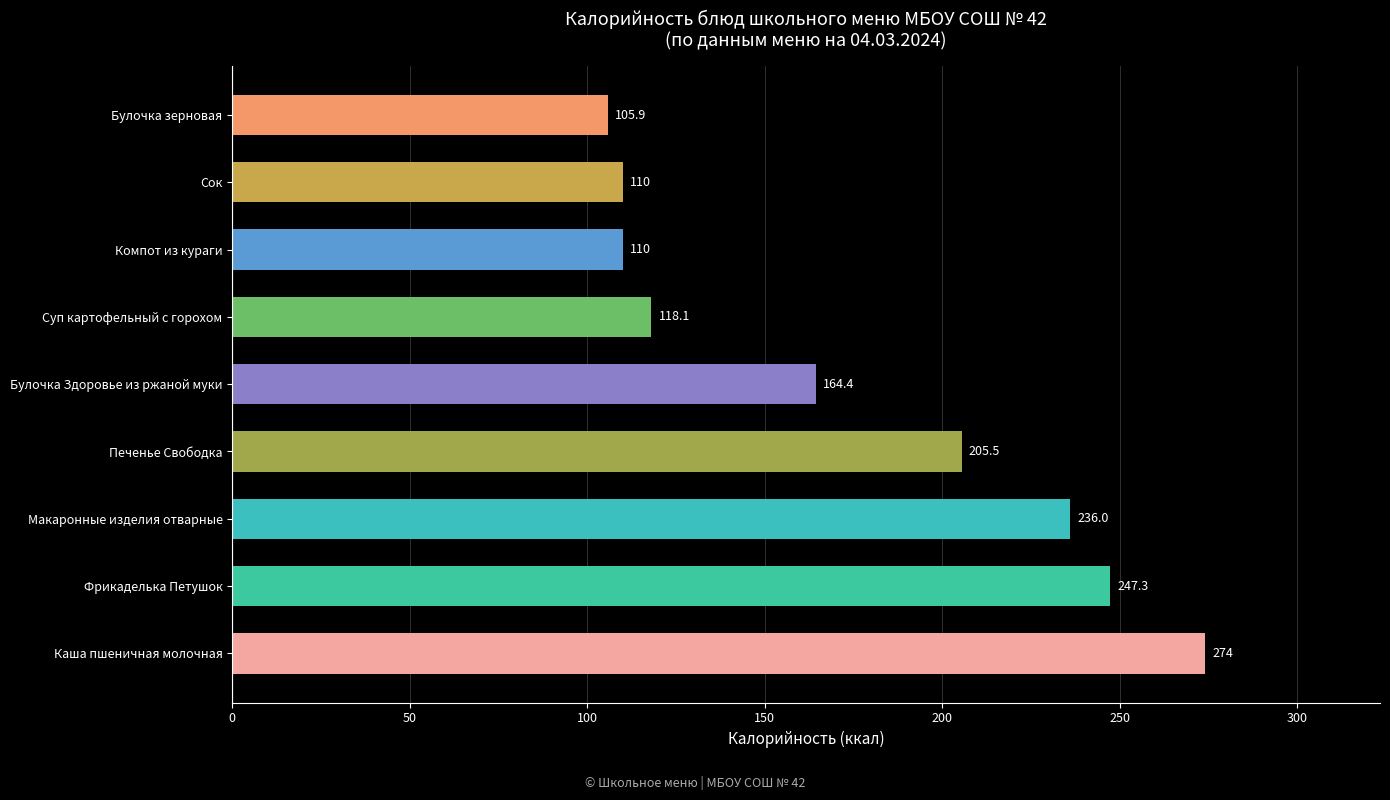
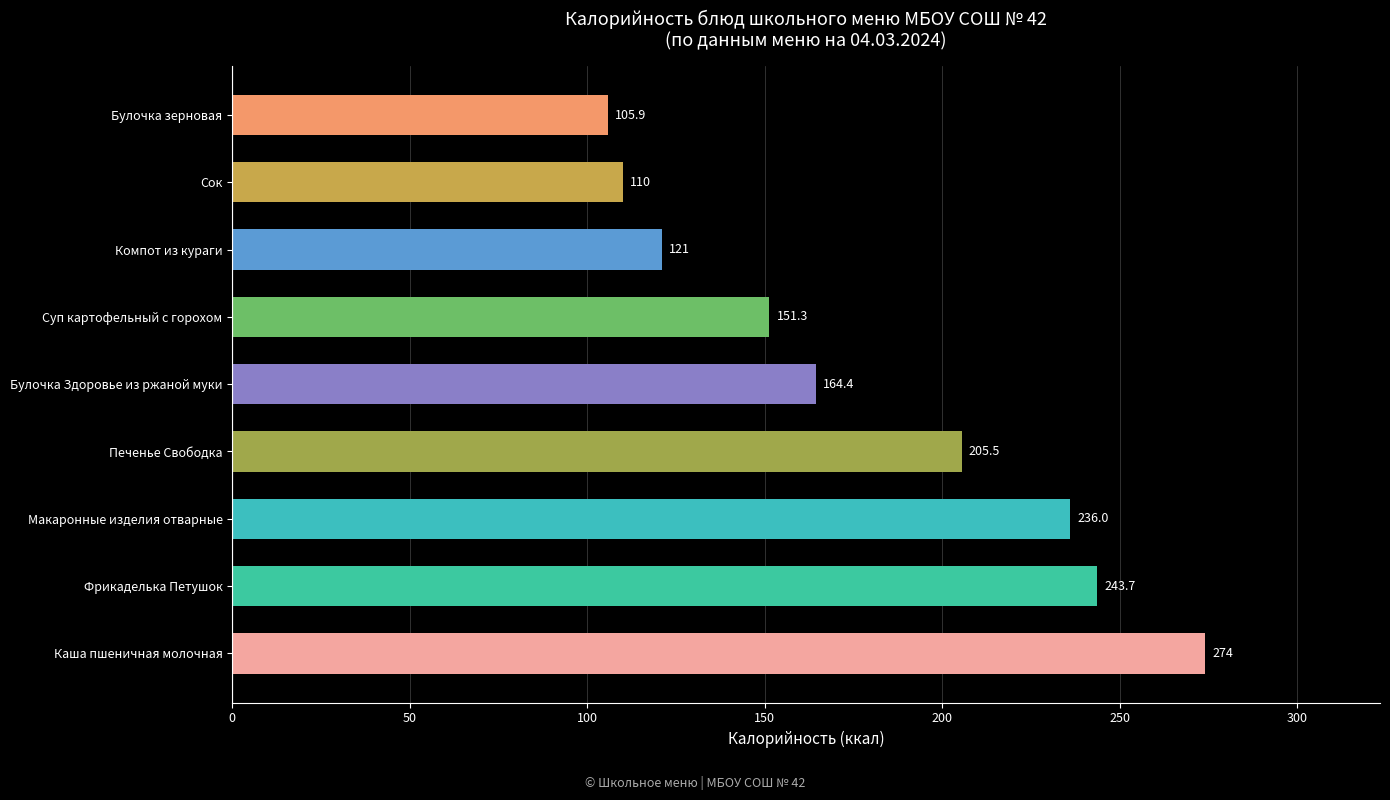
  {
    "Булочка зерновая": 105.9,
    "Сок": 110,
-   "Компот из кураги": 110,
-   "Суп картофельный с горохом": 118.1,
+   "Компот из кураги": 121,
+   "Суп картофельный с горохом": 151.3,
    "Булочка Здоровье из ржаной муки": 164.4,
    "Печенье Свободка": 205.5,
    "Макаронные изделия отварные": 236.0,
-   "Фрикаделька Петушок": 247.3,
+   "Фрикаделька Петушок": 243.7,
    "Каша пшеничная молочная": 274
  }
